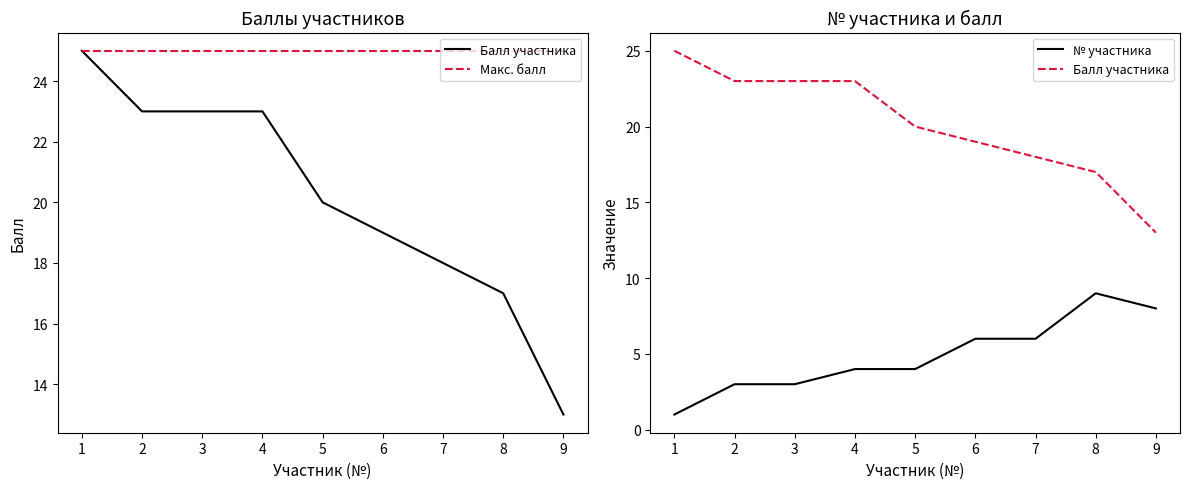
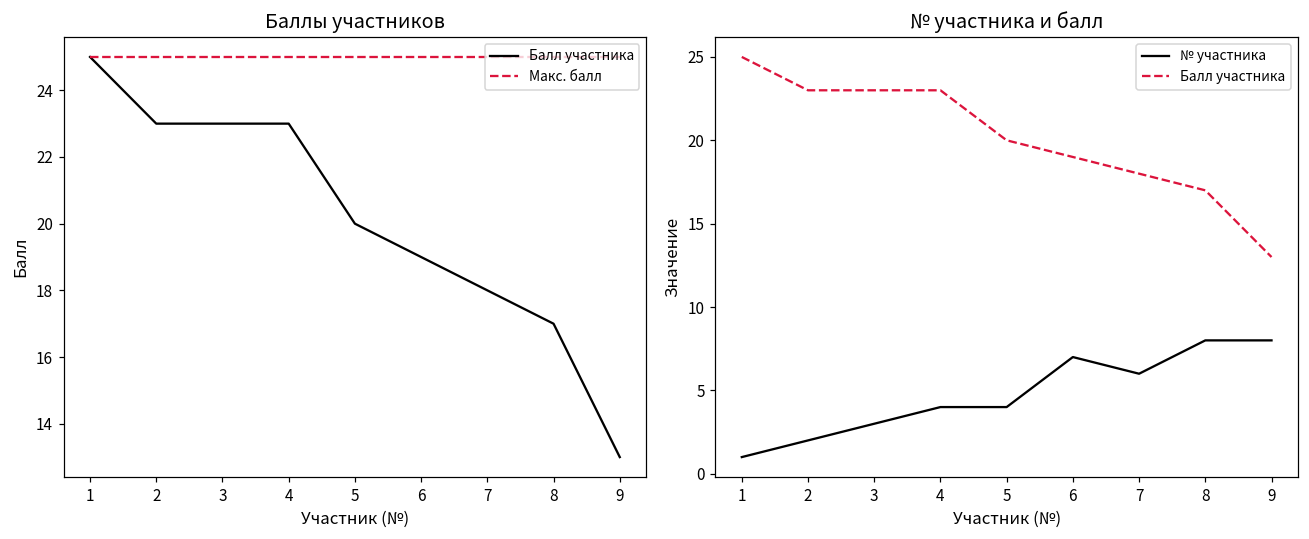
  {
    "Баллы участников": {
      "Макс. балл": {
        "2": 25.0,
        "3": 25.0,
        "4": 25.0,
        "5": 25.0,
        "6": 25.0
      }
    },
    "№ участника и балл": {
      "№ участника": {
        "1": 1,
-       "2": 3,
+       "2": 2,
        "3": 3,
        "4": 4,
        "5": 4,
-       "6": 6,
+       "6": 7,
        "7": 6,
-       "8": 9,
+       "8": 8,
        "9": 8
      },
      "Балл участника": {
        "1": 25,
        "2": 23,
        "3": 23,
        "4": 23,
        "5": 20,
        "6": 19,
        "7": 18,
        "8": 17,
        "9": 13
      }
    }
  }
